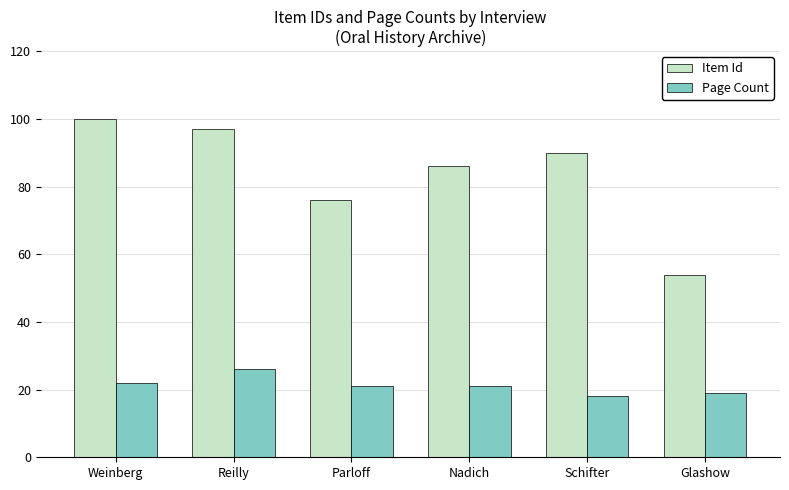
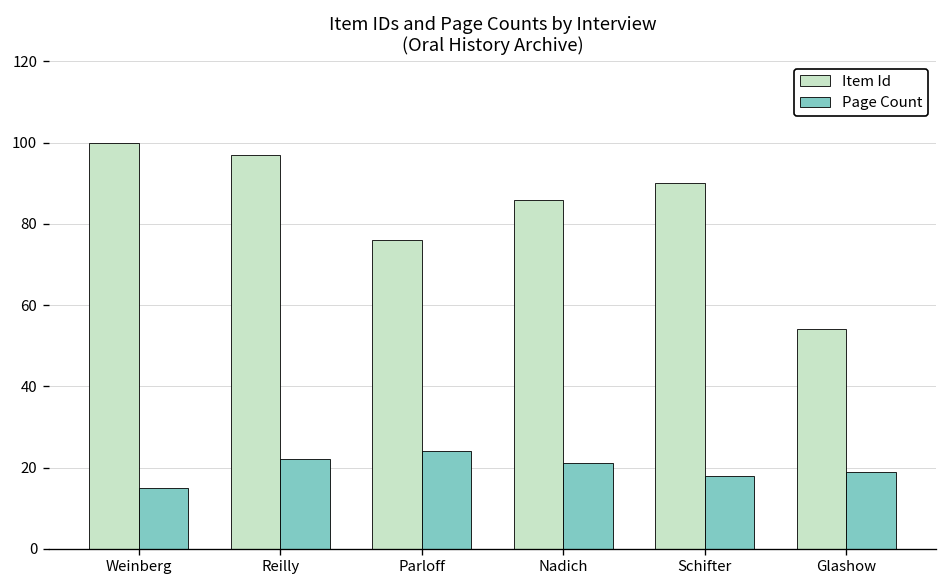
  {
    "Item Id": {
      "Weinberg": 100,
      "Reilly": 97,
      "Parloff": 76,
      "Nadich": 86,
      "Schifter": 90,
      "Glashow": 54
    },
    "Page Count": {
-     "Weinberg": 22,
-     "Reilly": 26,
-     "Parloff": 21,
+     "Weinberg": 15,
+     "Reilly": 22,
+     "Parloff": 24,
      "Nadich": 21,
      "Schifter": 18,
      "Glashow": 19
    }
  }
